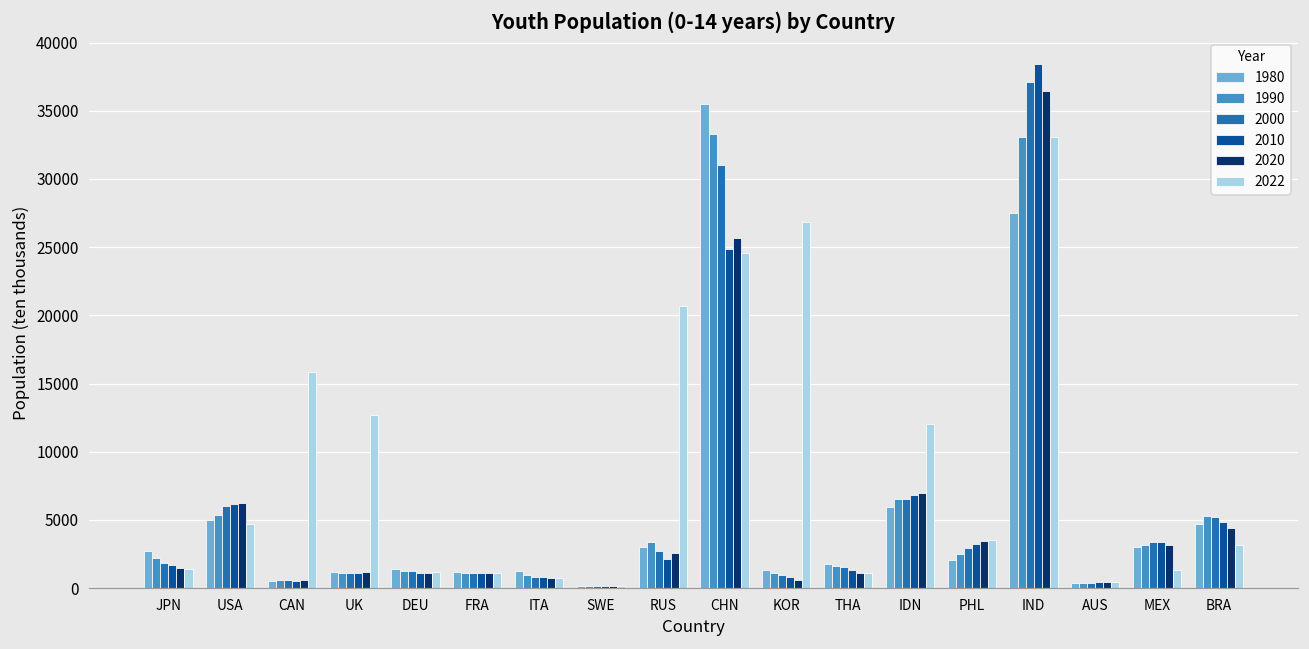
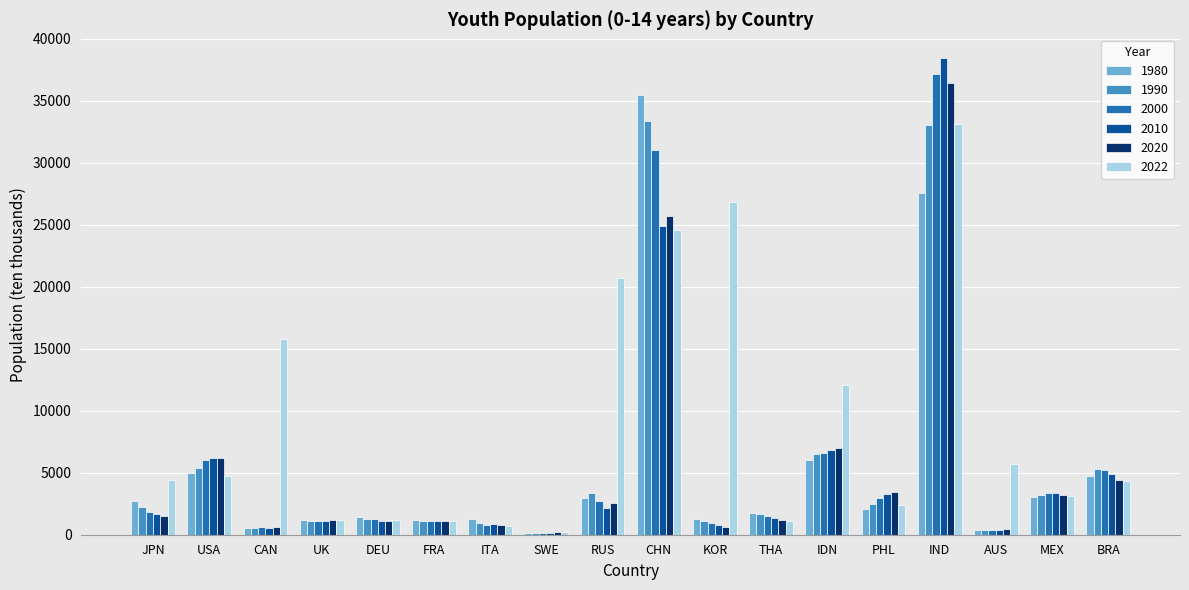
  {
    "2022": {
-     "JPN": 1400,
+     "JPN": 4400,
      "USA": 4700,
      "CAN": 15800,
-     "UK": 12700,
+     "UK": 1200,
      "DEU": 1200,
      "FRA": 1100,
      "ITA": 700,
      "RUS": 20700,
      "CHN": 24600,
      "KOR": 26900,
      "THA": 1100,
      "IDN": 12000,
-     "PHL": 3500,
+     "PHL": 2400,
      "IND": 33100,
-     "AUS": 500,
-     "MEX": 1300,
-     "BRA": 3200
+     "AUS": 5700,
+     "MEX": 3100,
+     "BRA": 4400
    }
  }
